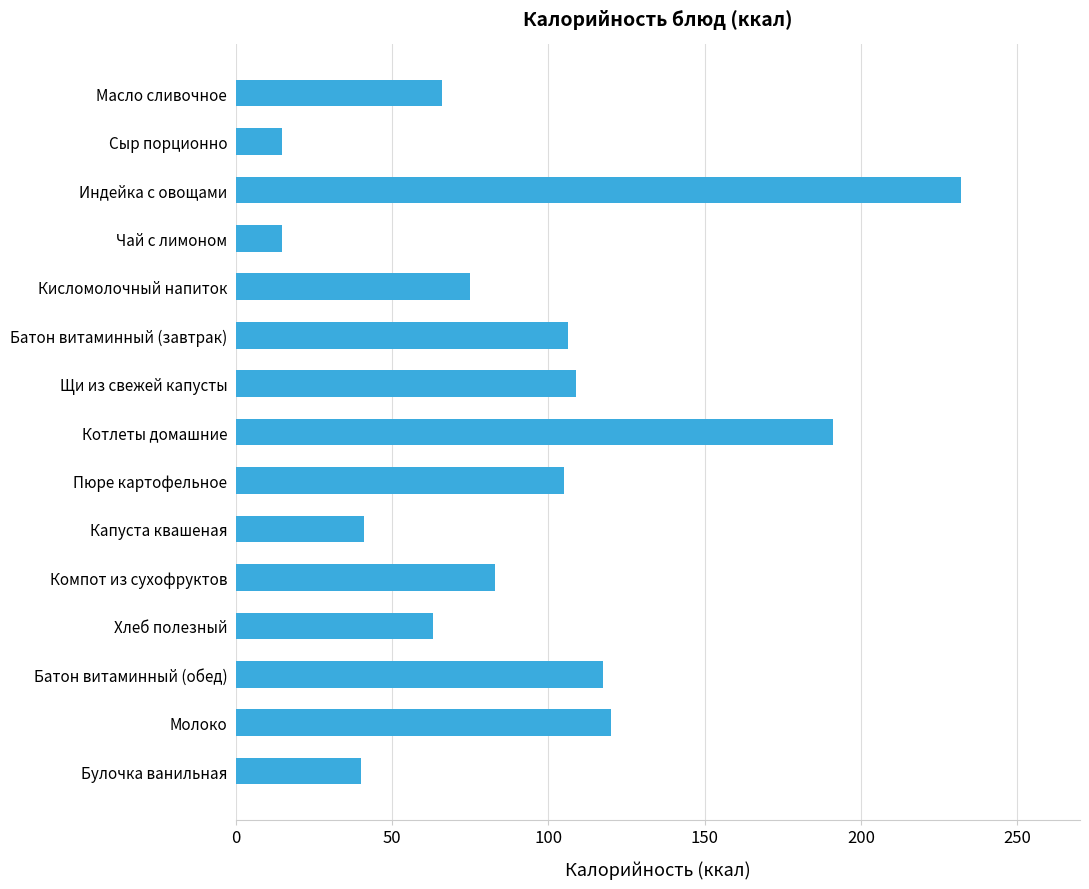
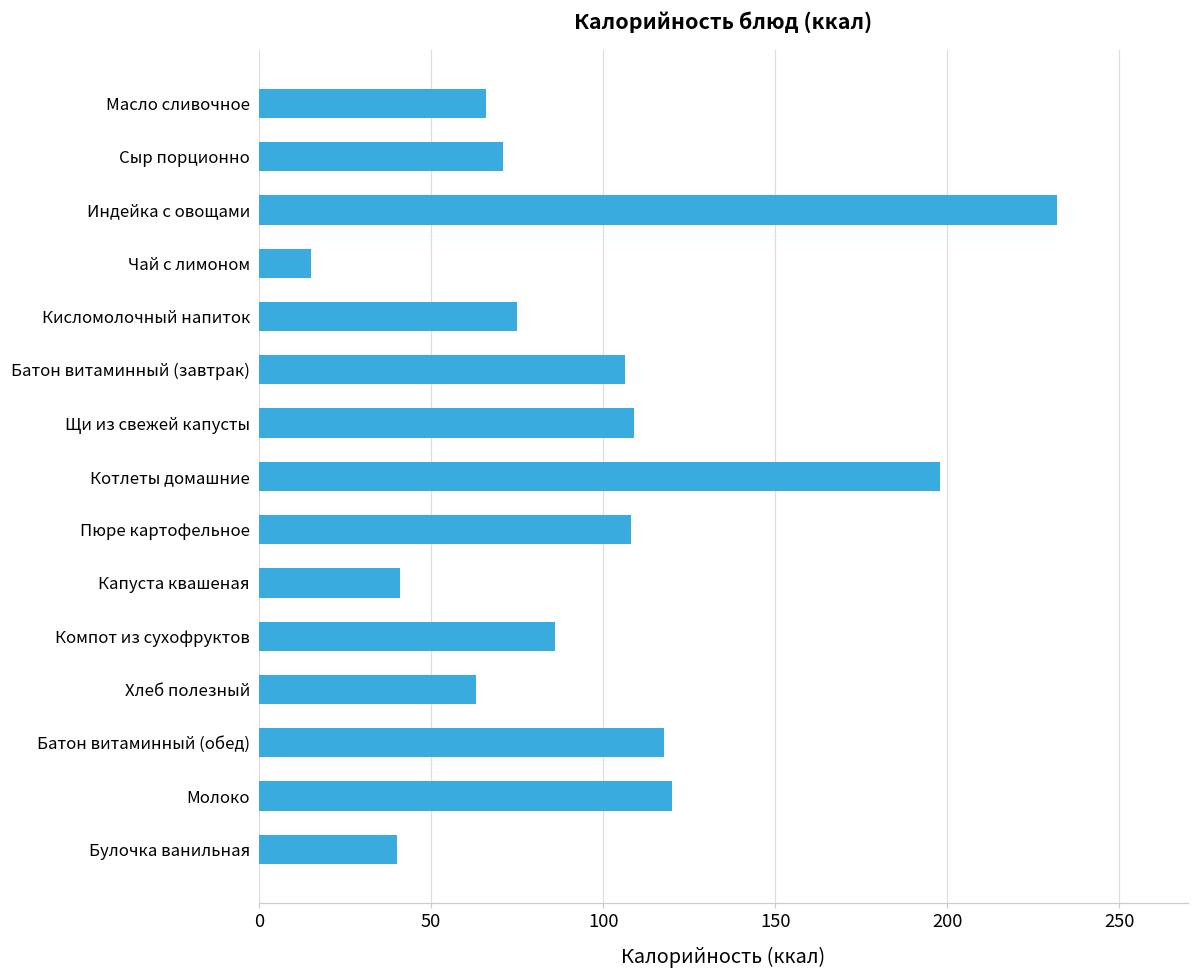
  {
    "Масло сливочное": 66,
-   "Сыр порционно": 15,
+   "Сыр порционно": 71,
    "Индейка с овощами": 232,
    "Чай с лимоном": 15,
    "Кисломолочный напиток": 75,
    "Батон витаминный (завтрак)": 106,
    "Щи из свежей капусты": 109,
-   "Котлеты домашние": 191,
-   "Пюре картофельное": 105,
+   "Котлеты домашние": 198,
+   "Пюре картофельное": 108,
    "Капуста квашеная": 41,
-   "Компот из сухофруктов": 83,
+   "Компот из сухофруктов": 86,
    "Хлеб полезный": 63,
    "Батон витаминный (обед)": 118,
    "Молоко": 120,
    "Булочка ванильная": 40
  }
